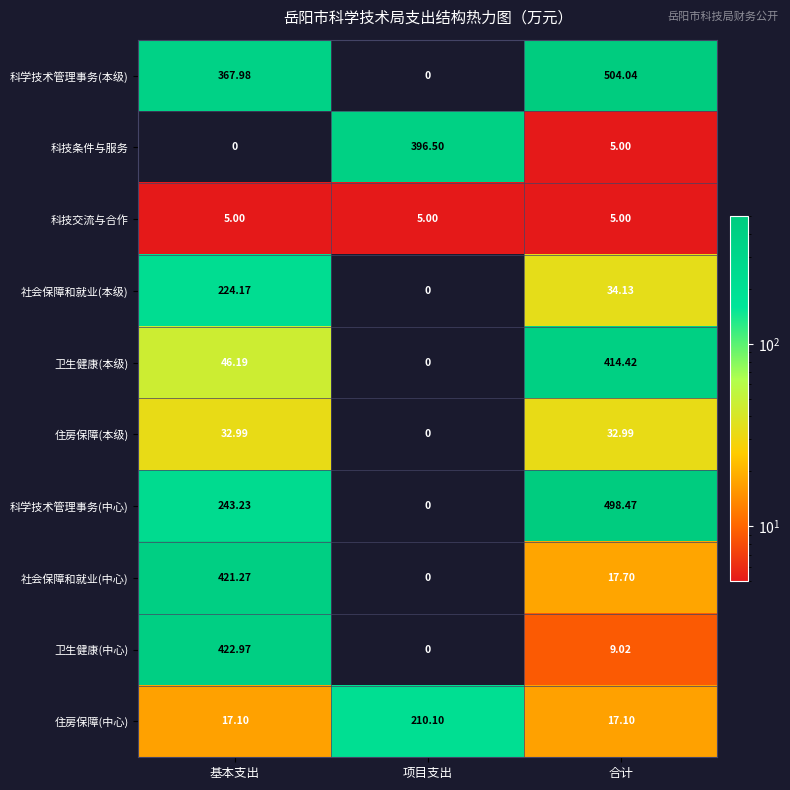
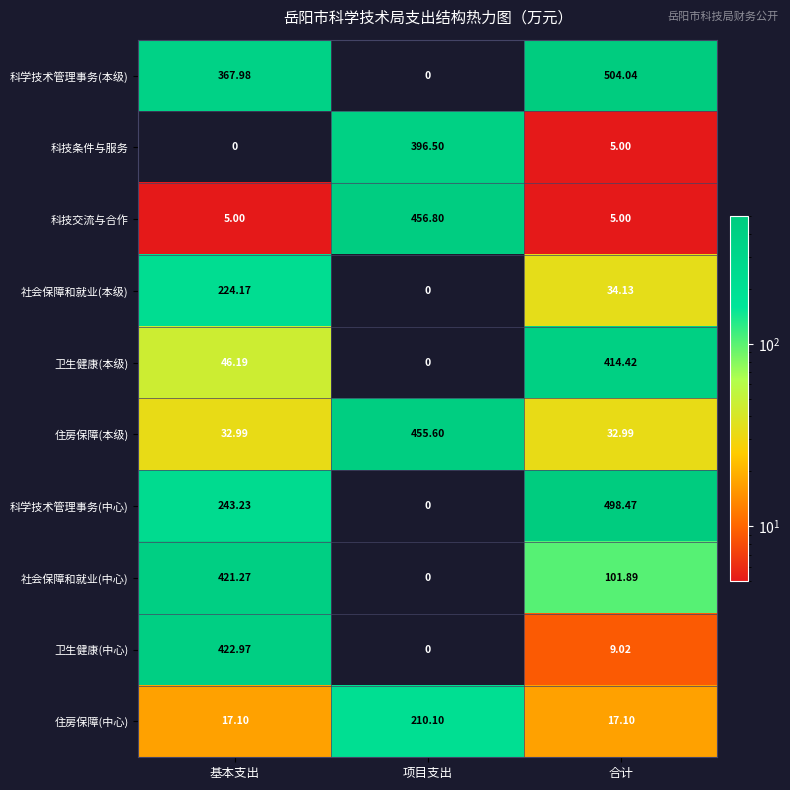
  {
    "科学技术管理事务(本级)": {
      "基本支出": 367.98,
      "项目支出": 0,
      "合计": 504.04
    },
    "科技条件与服务": {
      "基本支出": 0,
      "项目支出": 396.50,
      "合计": 5.00
    },
    "科技交流与合作": {
      "基本支出": 5.00,
-     "项目支出": 5.00,
+     "项目支出": 456.80,
      "合计": 5.00
    },
    "社会保障和就业(本级)": {
      "基本支出": 224.17,
      "项目支出": 0,
      "合计": 34.13
    },
    "卫生健康(本级)": {
      "基本支出": 46.19,
      "项目支出": 0,
      "合计": 414.42
    },
    "住房保障(本级)": {
      "基本支出": 32.99,
-     "项目支出": 0,
+     "项目支出": 455.60,
      "合计": 32.99
    },
    "科学技术管理事务(中心)": {
      "基本支出": 243.23,
      "项目支出": 0,
      "合计": 498.47
    },
    "社会保障和就业(中心)": {
      "基本支出": 421.27,
      "项目支出": 0,
-     "合计": 17.70
+     "合计": 101.89
    },
    "卫生健康(中心)": {
      "基本支出": 422.97,
      "项目支出": 0,
      "合计": 9.02
    },
    "住房保障(中心)": {
      "基本支出": 17.10,
      "项目支出": 210.10,
      "合计": 17.10
    }
  }
